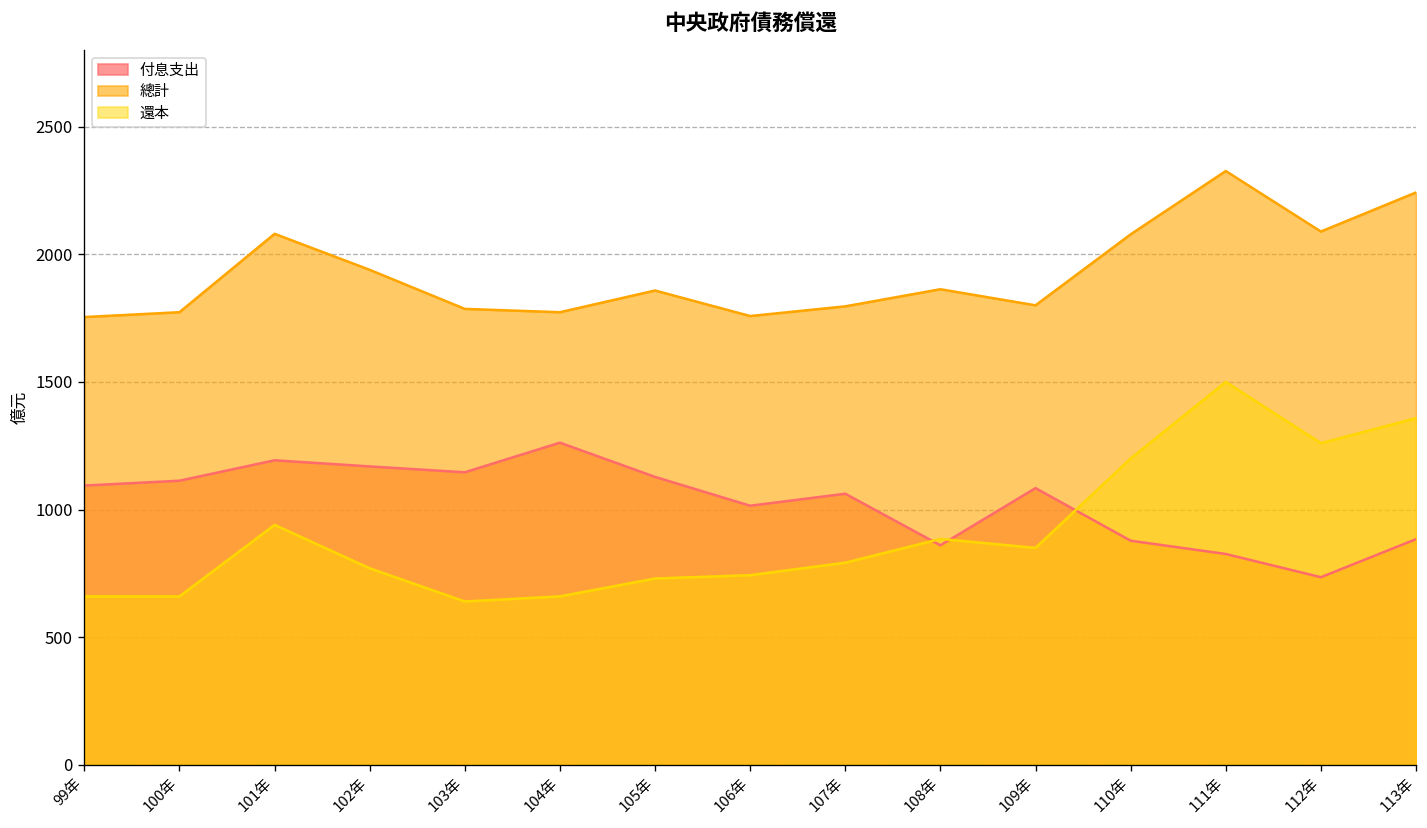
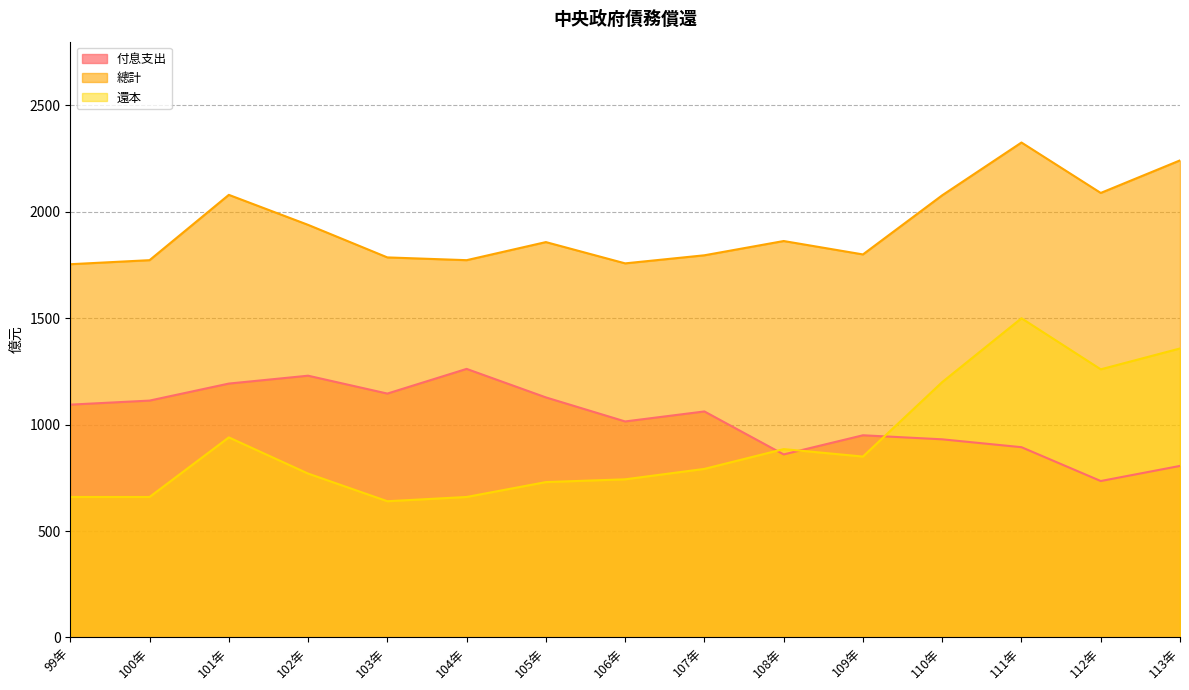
  {
    "付息支出": {
      "99年": 1090,
      "100年": 1110,
      "101年": 1190,
-     "102年": 1170,
+     "102年": 1230,
      "103年": 1150,
      "104年": 1260,
      "105年": 1130,
      "106年": 1020,
      "107年": 1060,
      "108年": 860,
-     "109年": 1080,
-     "110年": 880,
-     "111年": 830,
+     "109年": 950,
+     "110年": 930,
+     "111年": 890,
      "112年": 740,
-     "113年": 880
+     "113年": 810
    }
  }
